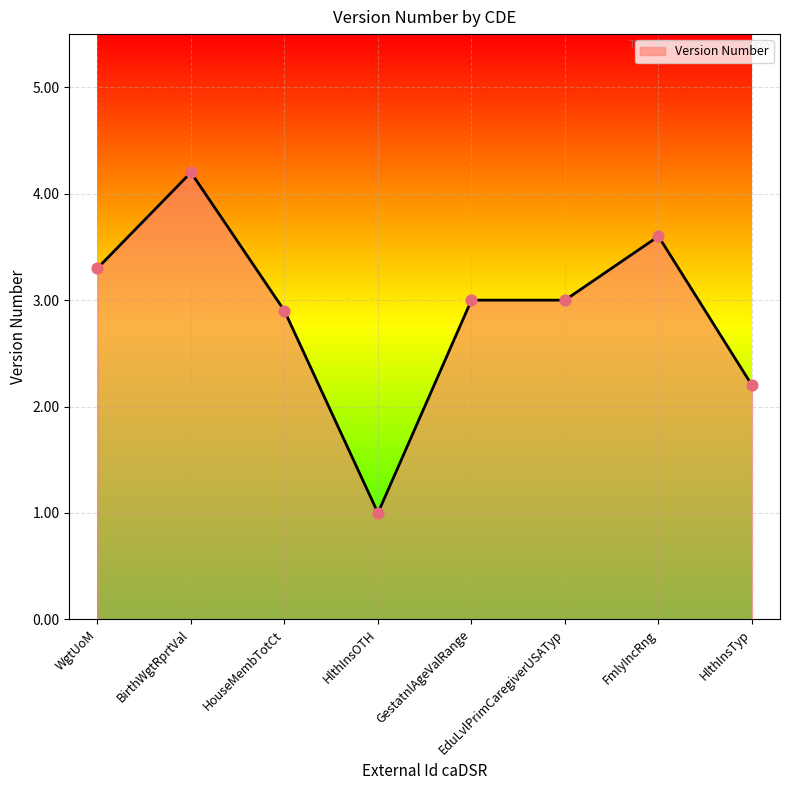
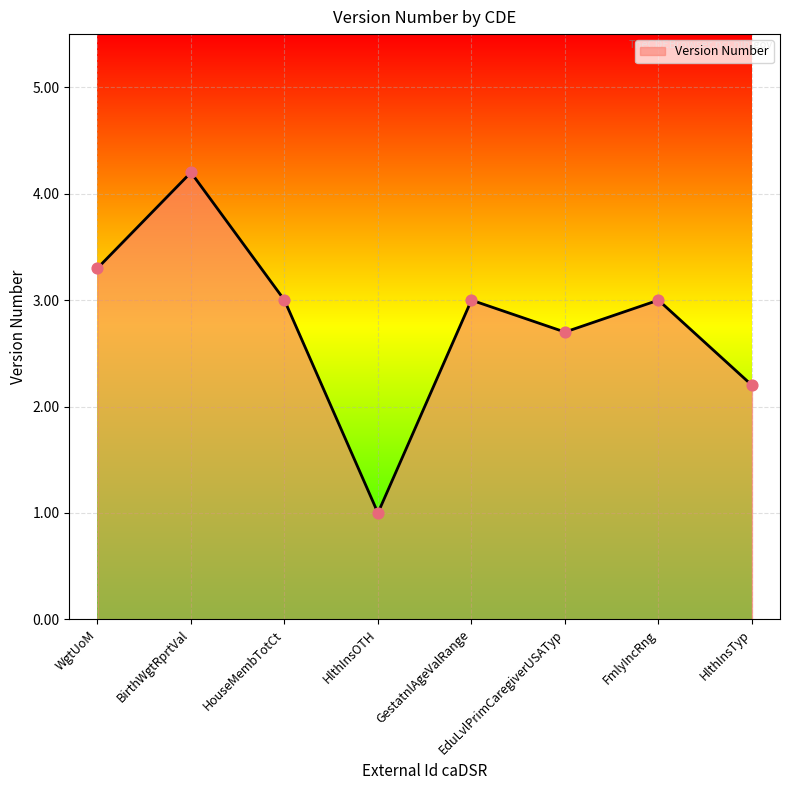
  {
    "WgtUoM": 3.3,
    "BirthWgtRprtVal": 4.2,
-   "HouseMembTotCt": 2.9,
+   "HouseMembTotCt": 3.0,
    "HlthInsOTH": 1.0,
    "GestatnlAgeValRange": 3.0,
-   "EduLvlPrimCaregiverUSATyp": 3.0,
-   "FmlyIncRng": 3.6,
+   "EduLvlPrimCaregiverUSATyp": 2.7,
+   "FmlyIncRng": 3.0,
    "HlthInsTyp": 2.2
  }
